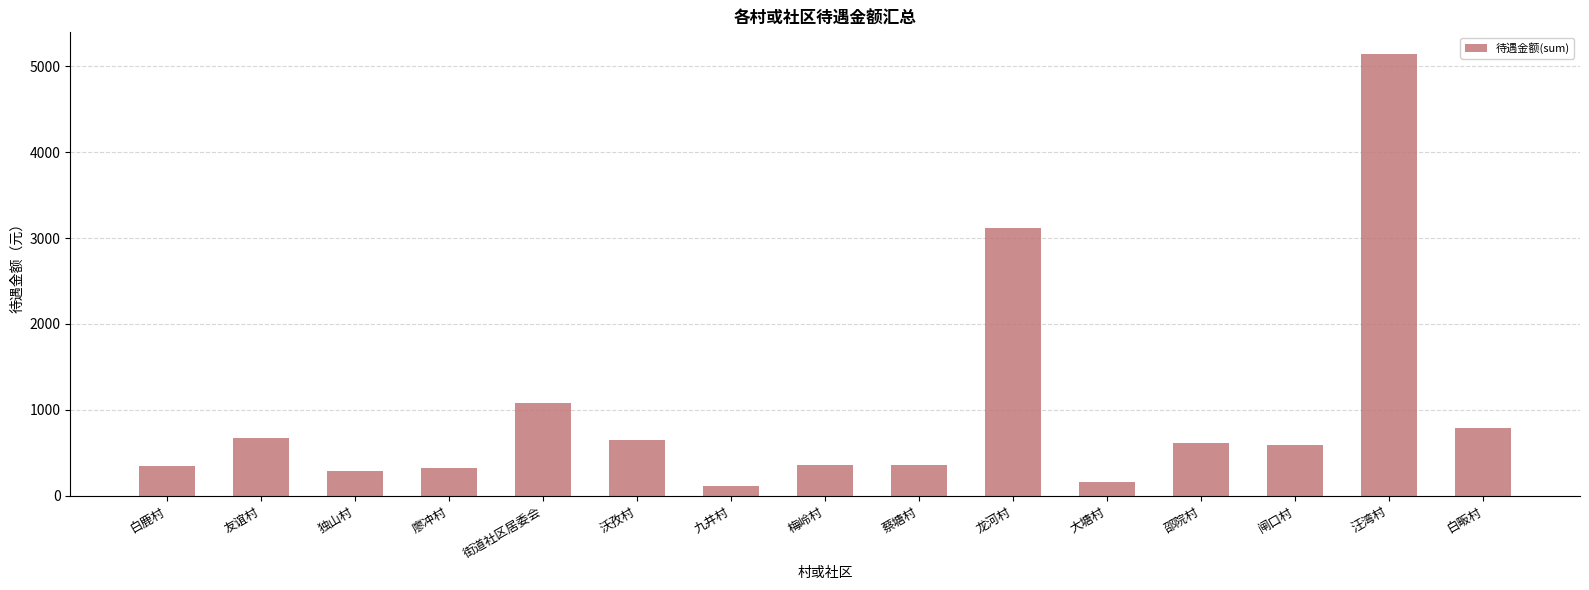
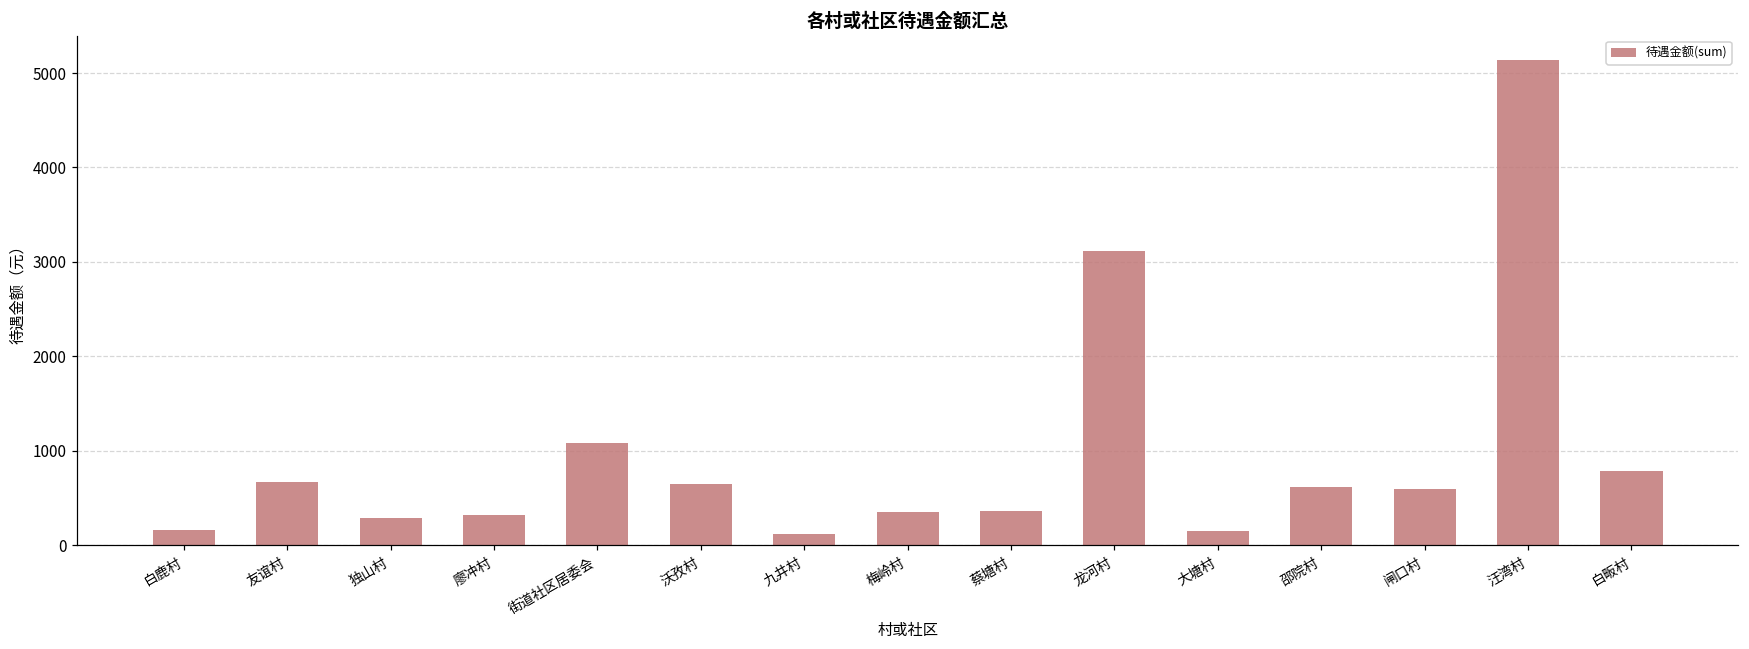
  {
-   "白鹿村": 300,
+   "白鹿村": 200,
    "友谊村": 700,
    "独山村": 300,
    "廖冲村": 300,
    "街道社区居委会": 1100,
    "沃孜村": 700,
    "九井村": 100,
    "梅岭村": 400,
    "蔡塘村": 400,
    "龙河村": 3100,
    "大塘村": 200,
    "邵院村": 600,
    "闸口村": 600,
    "汪湾村": 5100,
    "白畈村": 800
  }
